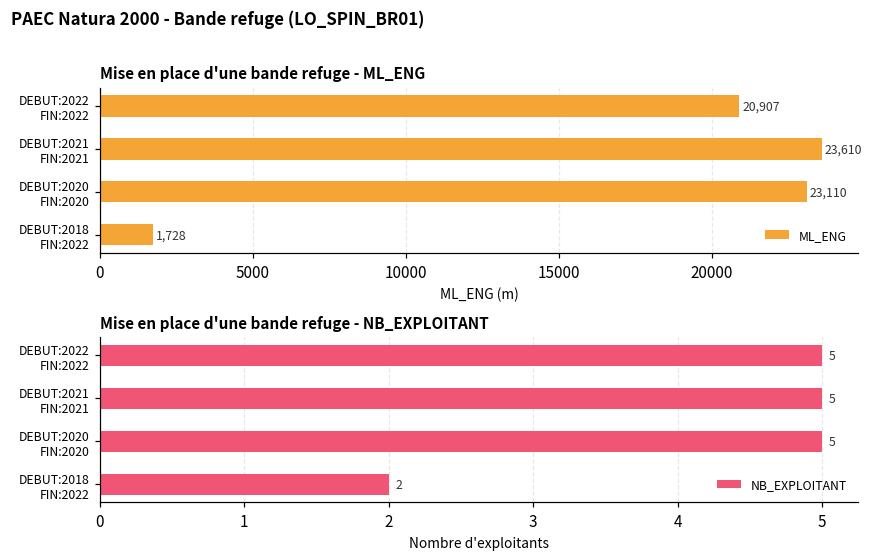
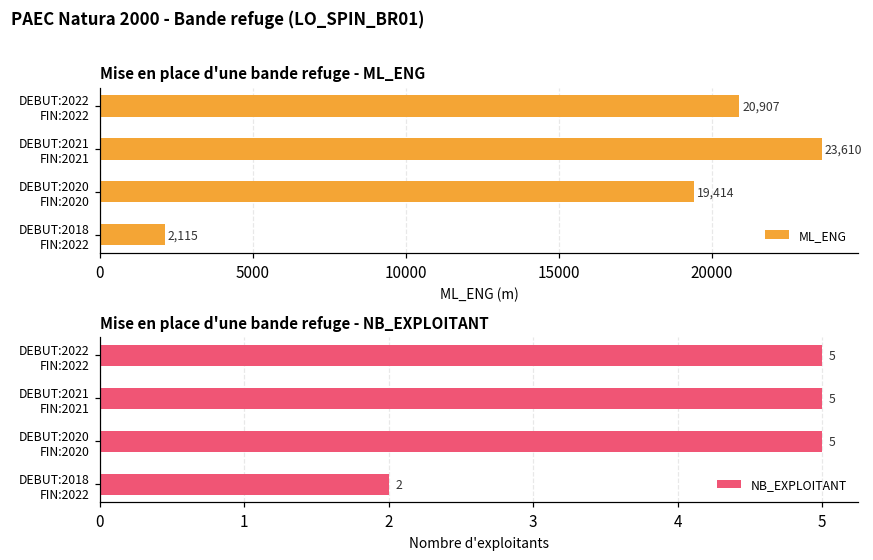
  {
    "Mise en place d'une bande refuge - ML_ENG": {
      "DEBUT:2022 FIN:2022": "20,907",
      "DEBUT:2021 FIN:2021": "23,610",
-     "DEBUT:2020 FIN:2020": "23,110",
-     "DEBUT:2018 FIN:2022": "1,728"
+     "DEBUT:2020 FIN:2020": "19,414",
+     "DEBUT:2018 FIN:2022": "2,115"
    },
    "Mise en place d'une bande refuge - NB_EXPLOITANT": {
      "DEBUT:2022 FIN:2022": "5",
      "DEBUT:2021 FIN:2021": "5",
      "DEBUT:2020 FIN:2020": "5",
      "DEBUT:2018 FIN:2022": "2"
    }
  }
